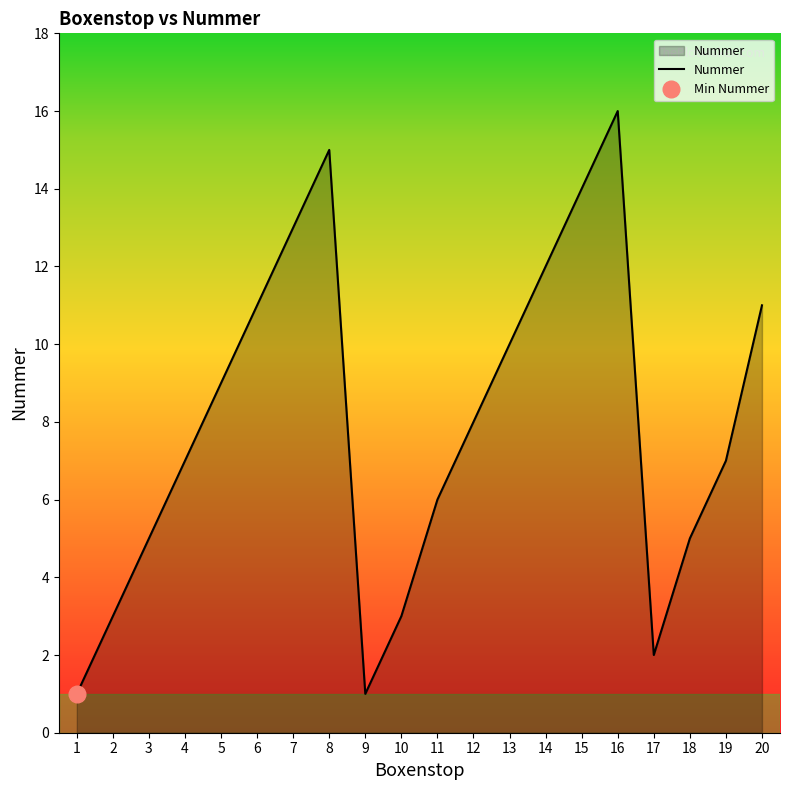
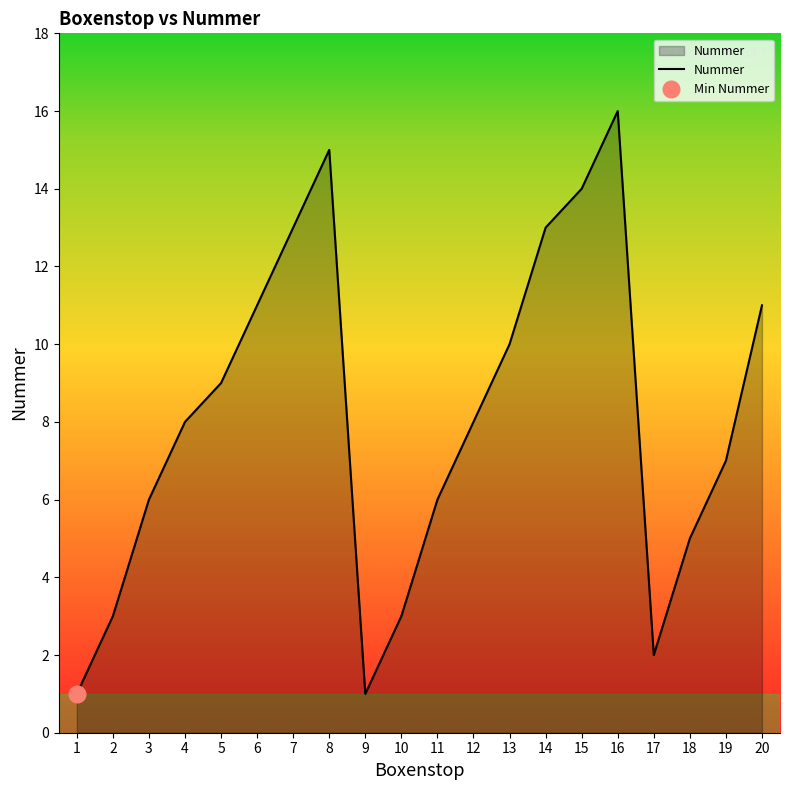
  {
    "Nummer": {
      "2": 3,
-     "3": 5,
-     "4": 7,
+     "3": 6,
+     "4": 8,
      "5": 9,
      "6": 11,
      "7": 13,
      "8": 15,
      "9": 1,
      "10": 3,
      "11": 6,
      "12": 8,
      "13": 10,
-     "14": 12,
+     "14": 13,
      "15": 14,
      "16": 16,
      "17": 2,
      "18": 5,
      "19": 7,
      "20": 11
    }
  }
